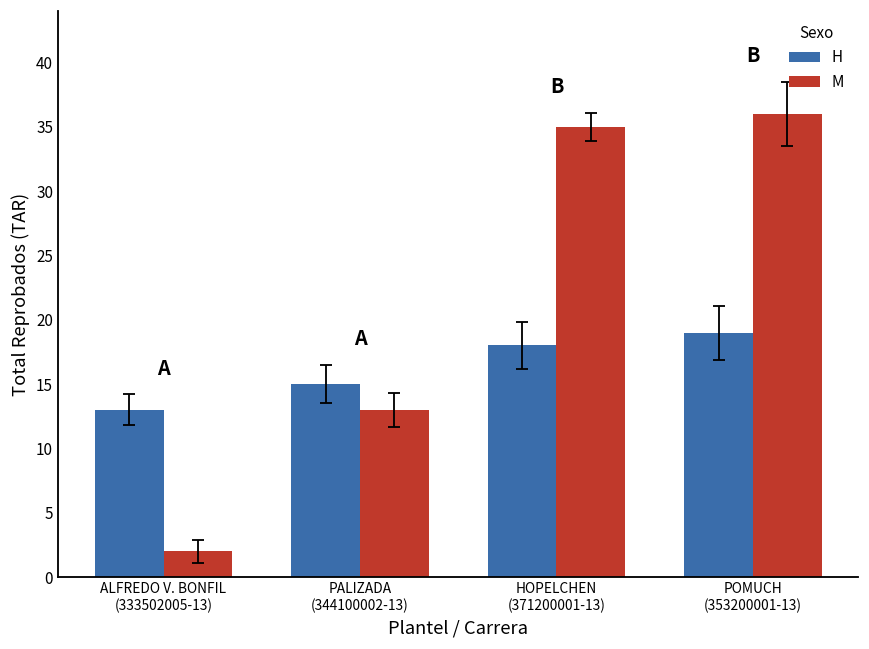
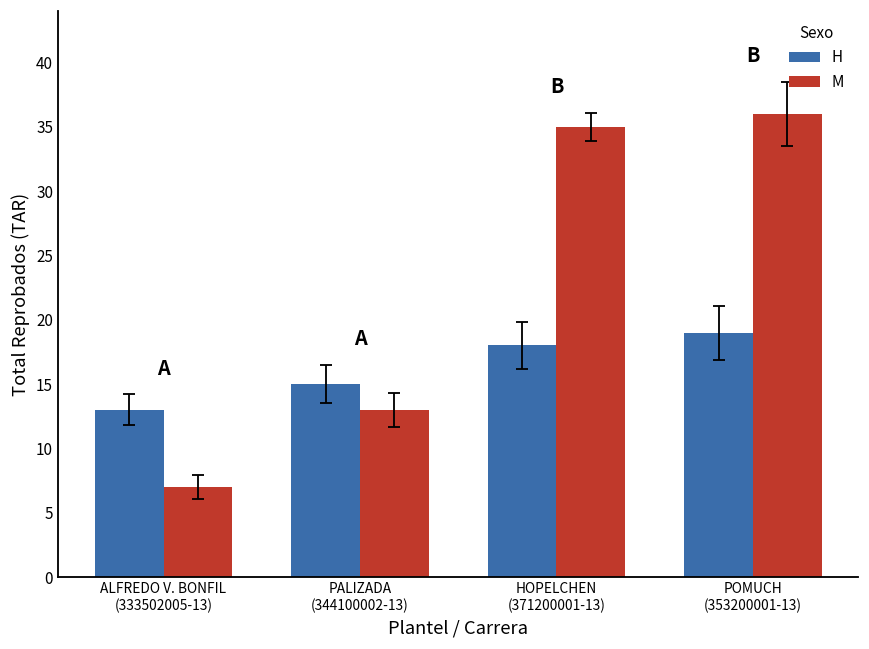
  {
    "M": {
-     "ALFREDO V. BONFIL (333502005-13)": 2,
+     "ALFREDO V. BONFIL (333502005-13)": 7,
      "PALIZADA (344100002-13)": 13,
      "HOPELCHEN (371200001-13)": 35,
      "POMUCH (353200001-13)": 36
    }
  }
